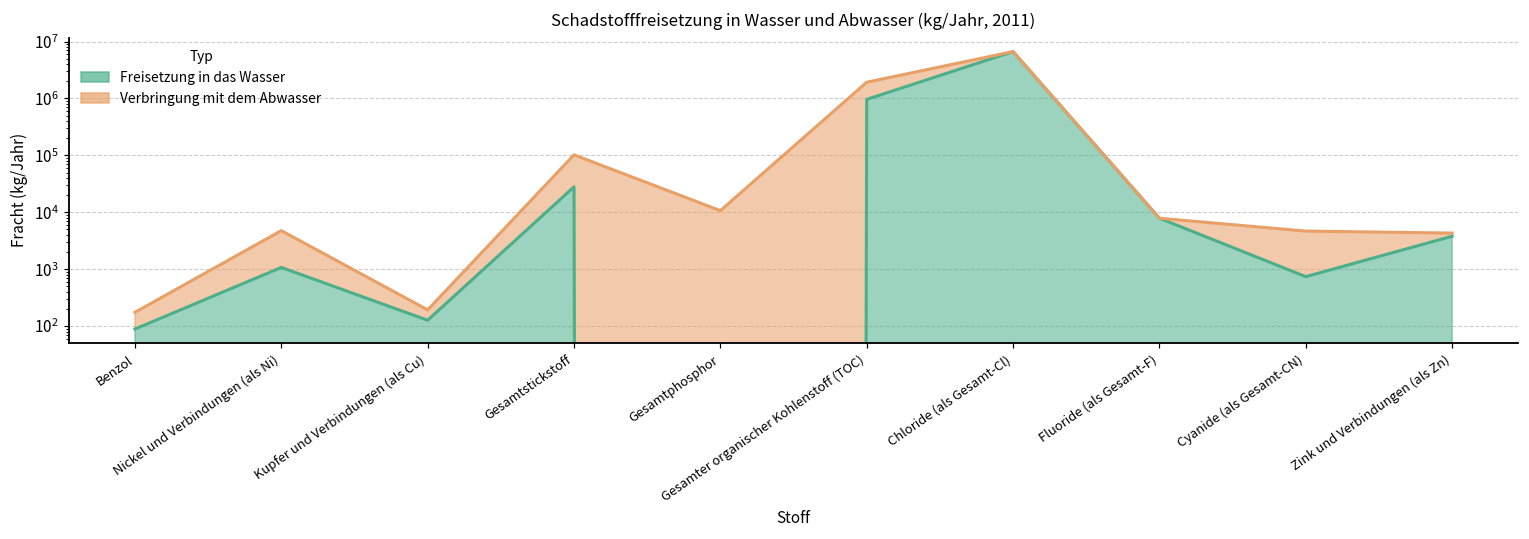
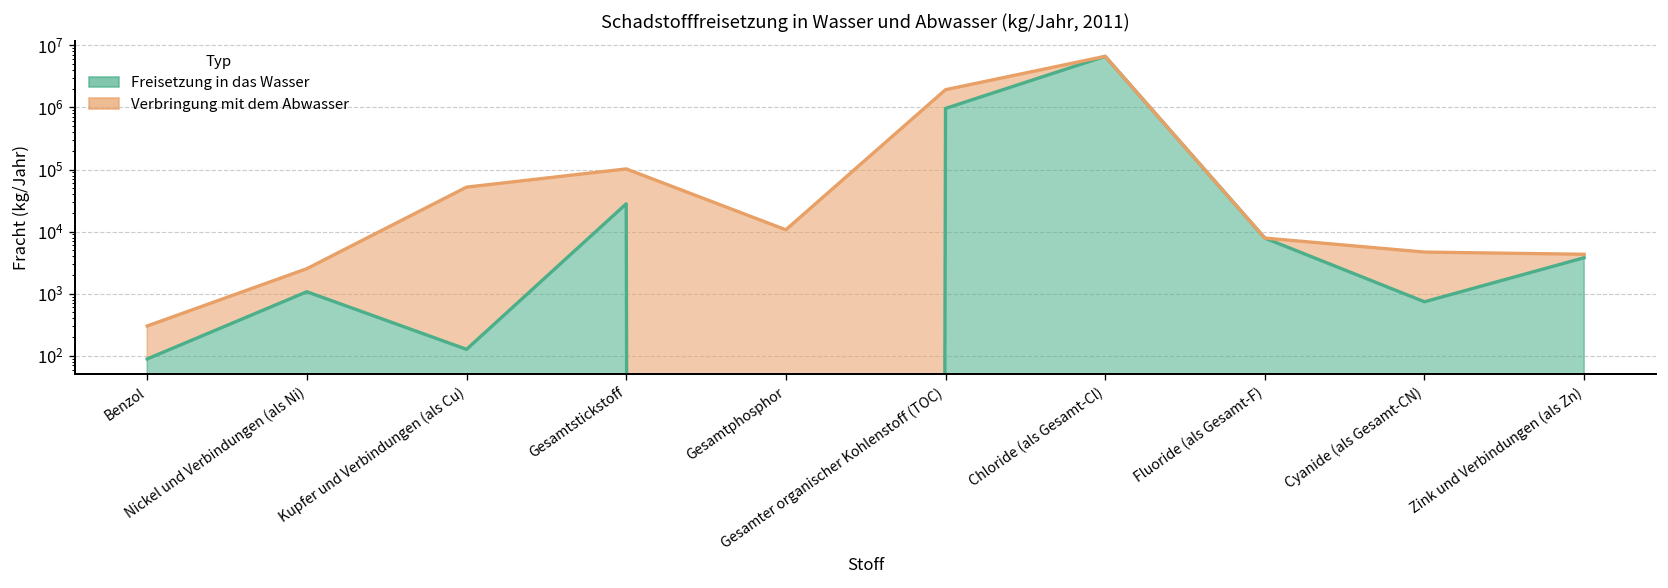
  {
    "Freisetzung in das Wasser": {
      "Benzol": 90,
      "Nickel und Verbindungen (als Ni)": 1100,
      "Kupfer und Verbindungen (als Cu)": 130,
      "Gesamtstickstoff": 30000,
      "Gesamter organischer Kohlenstoff (TOC)": 1000000,
      "Cyanide (als Gesamt-CN)": 700,
      "Zink und Verbindungen (als Zn)": 4000
    },
    "Verbringung mit dem Abwasser": {
-     "Benzol": 90,
-     "Nickel und Verbindungen (als Ni)": 4000,
-     "Kupfer und Verbindungen (als Cu)": 70,
+     "Benzol": 210,
+     "Nickel und Verbindungen (als Ni)": 1500,
+     "Kupfer und Verbindungen (als Cu)": 50000,
      "Gesamtstickstoff": 70000,
      "Gesamtphosphor": 11000,
      "Gesamter organischer Kohlenstoff (TOC)": 1000000,
      "Cyanide (als Gesamt-CN)": 4000,
      "Zink und Verbindungen (als Zn)": 500
    }
  }
